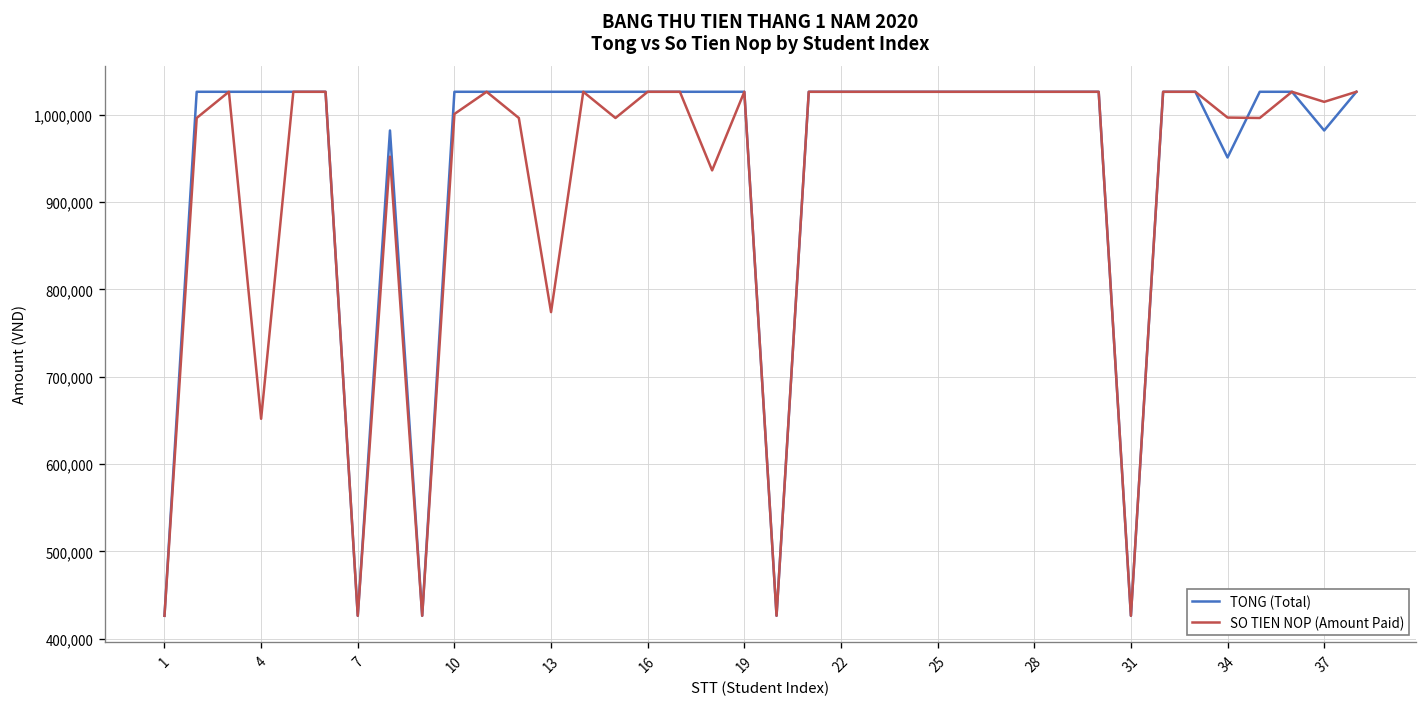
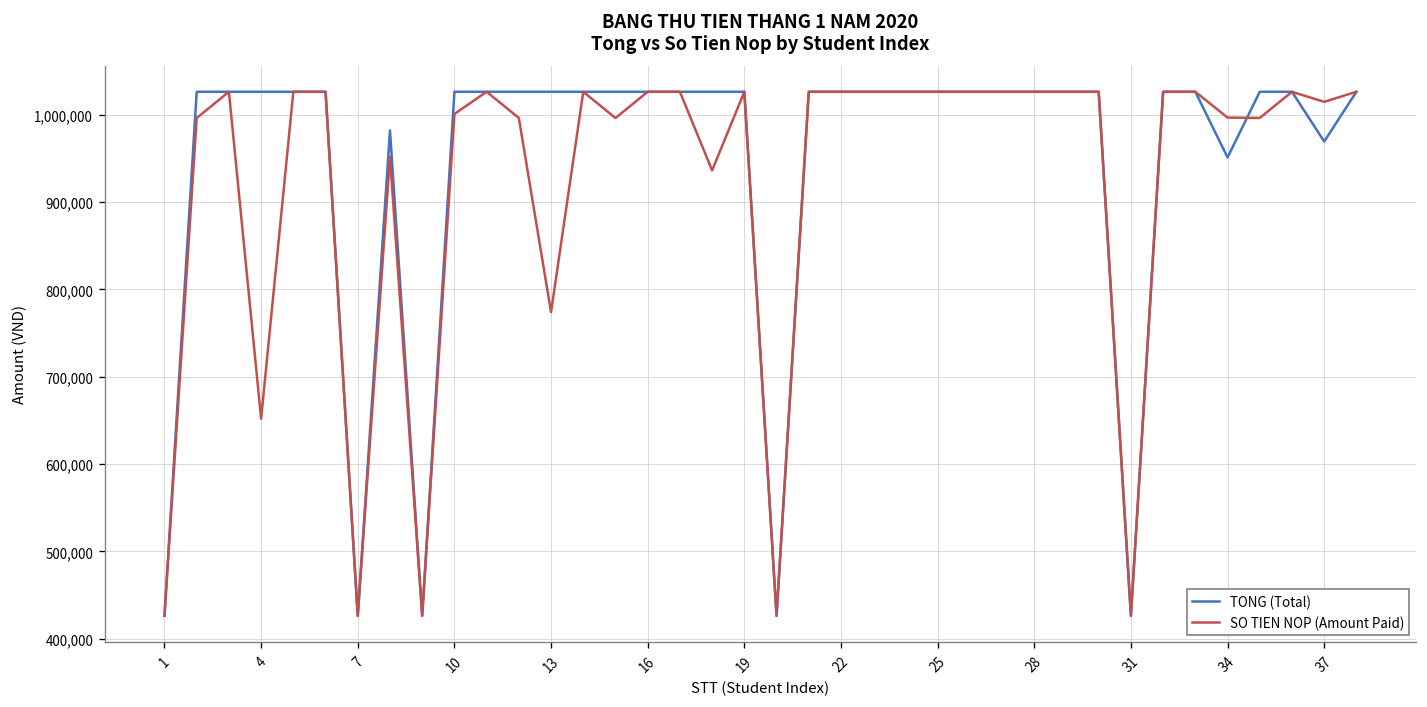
  {
    "TONG (Total)": {
      "4": "1,030,000",
      "10": "1,030,000",
      "13": "1,030,000",
      "34": "950,000",
-     "37": "980,000"
+     "37": "970,000"
    },
    "SO TIEN NOP (Amount Paid)": {
      "4": "650,000",
      "10": "1,000,000",
      "13": "770,000",
      "34": "1,000,000",
      "37": "1,010,000"
    }
  }
